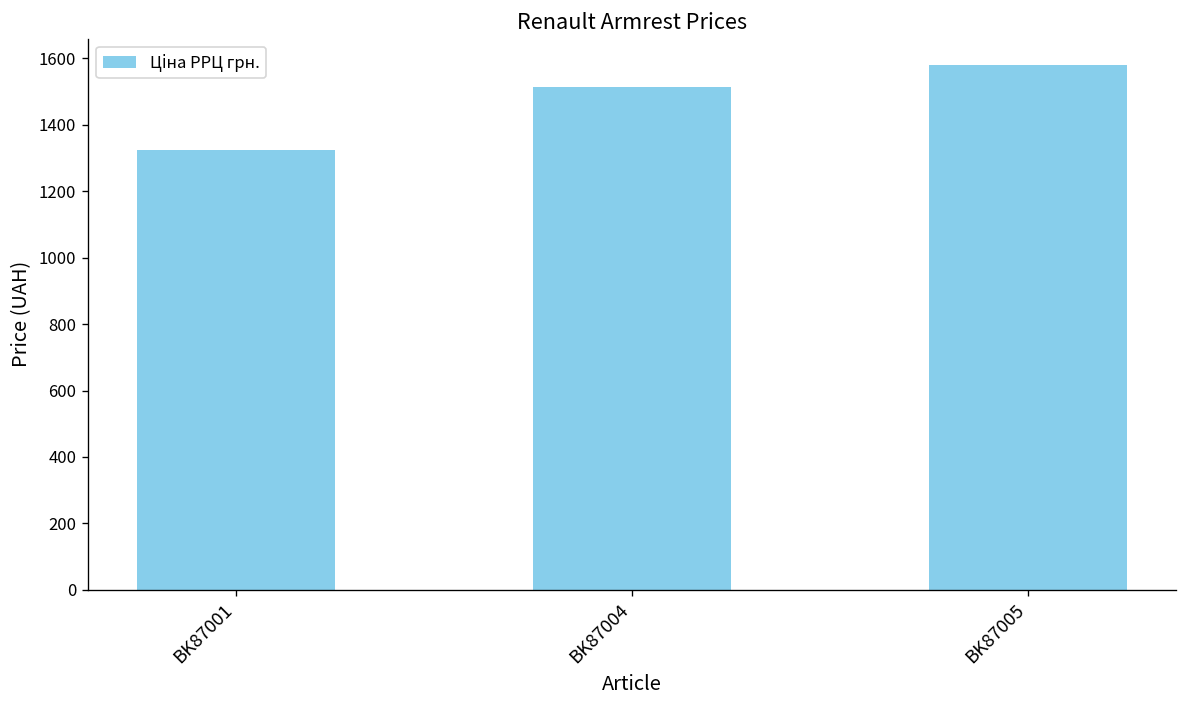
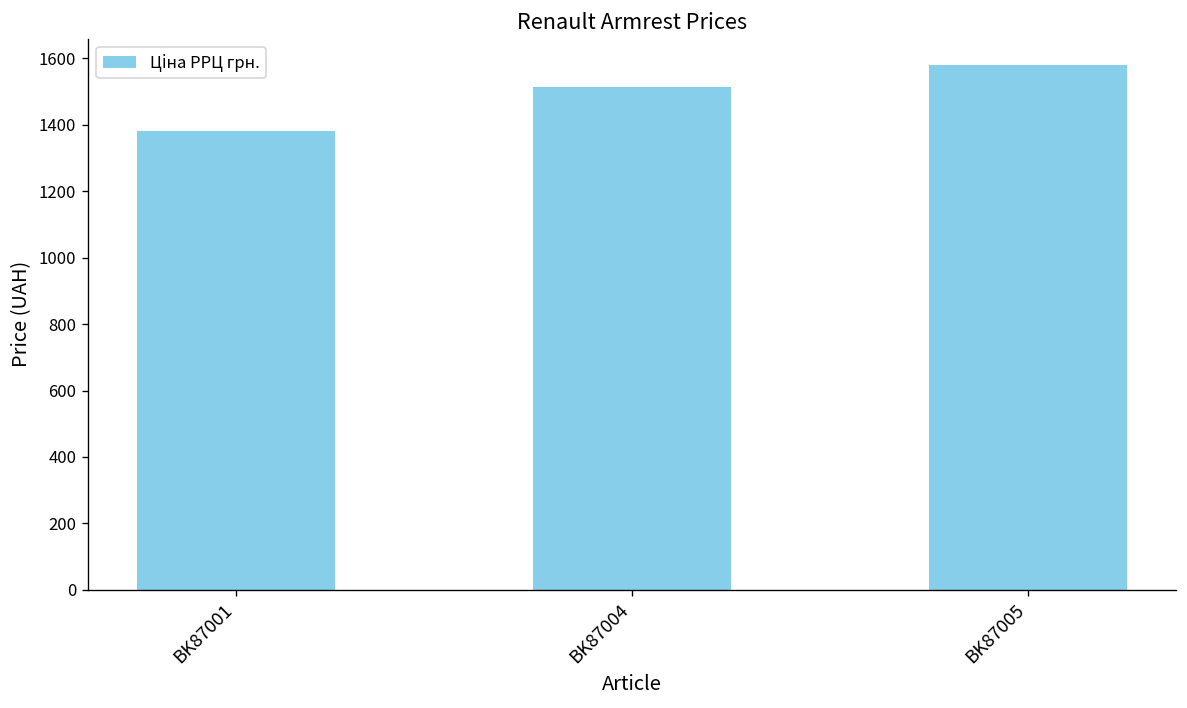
  {
-   "BK87001": 1320,
+   "BK87001": 1380,
    "BK87004": 1520,
    "BK87005": 1580
  }
